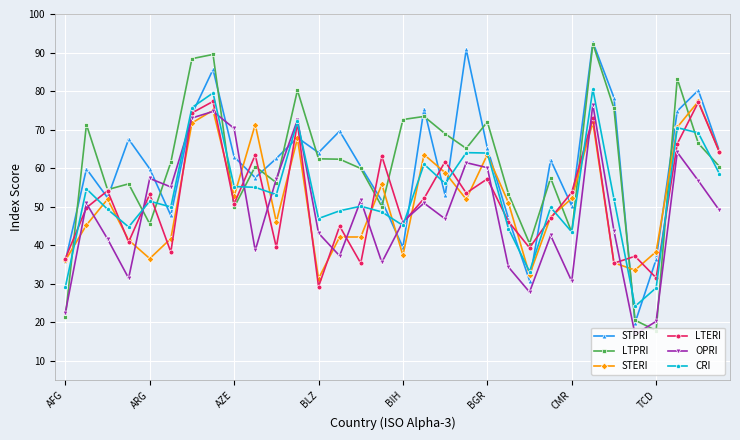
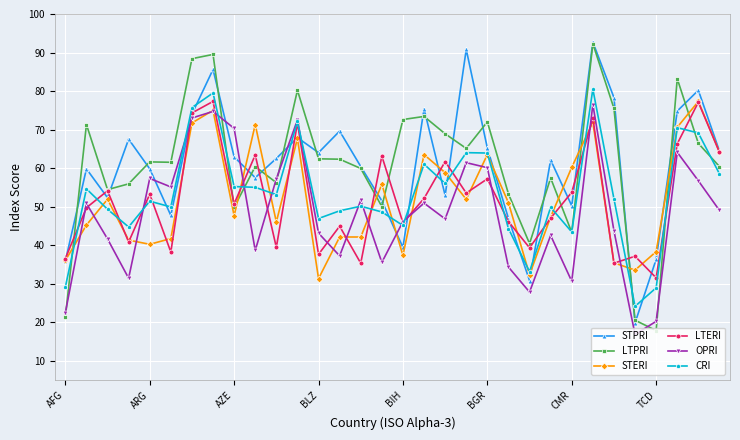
  {
    "LTPRI": {
      "AFG": 21,
-     "ARG": 46,
+     "ARG": 62,
      "AZE": 50,
      "BLZ": 62,
      "BIH": 73,
      "BGR": 72
    },
    "STERI": {
-     "ARG": 37,
-     "AZE": 53,
+     "ARG": 40,
+     "AZE": 48,
      "BLZ": 31,
      "BIH": 37,
-     "CMR": 52,
+     "CMR": 60,
      "TCD": 38
    },
    "LTERI": {
      "ARG": 53,
      "AZE": 51,
-     "BLZ": 29,
+     "BLZ": 38,
      "BGR": 57,
      "CMR": 54,
      "TCD": 32
    },
    "OPRI": {
      "AFG": 22,
      "ARG": 57,
      "AZE": 70,
      "BLZ": 43,
      "BGR": 60,
      "CMR": 31,
      "TCD": 20
    }
  }
